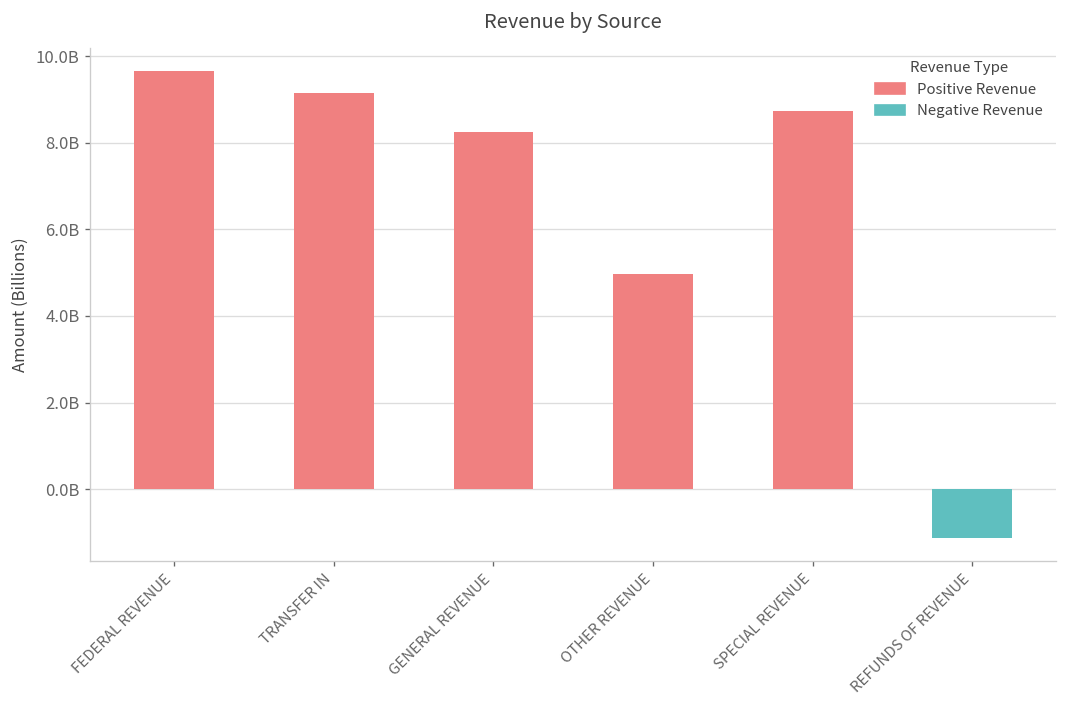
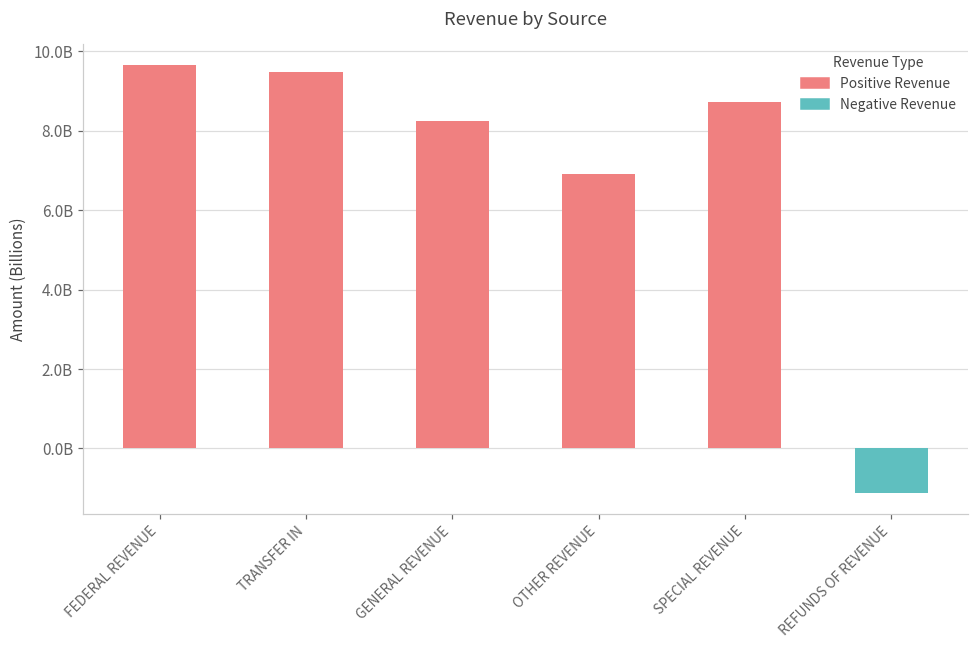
  {
    "FEDERAL REVENUE": 9700000000,
-   "TRANSFER IN": 9100000000,
+   "TRANSFER IN": 9500000000,
    "GENERAL REVENUE": 8300000000,
-   "OTHER REVENUE": 5000000000,
+   "OTHER REVENUE": 6900000000,
    "SPECIAL REVENUE": 8700000000,
    "REFUNDS OF REVENUE": -1100000000
  }
